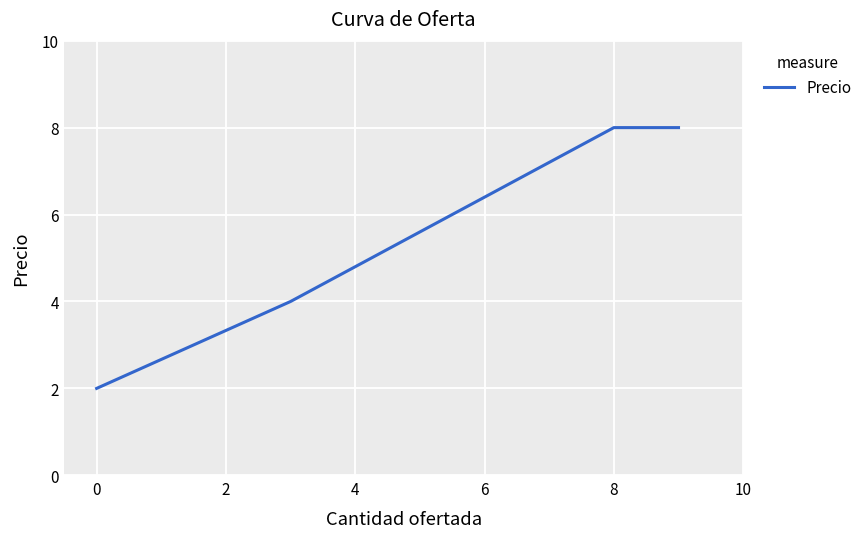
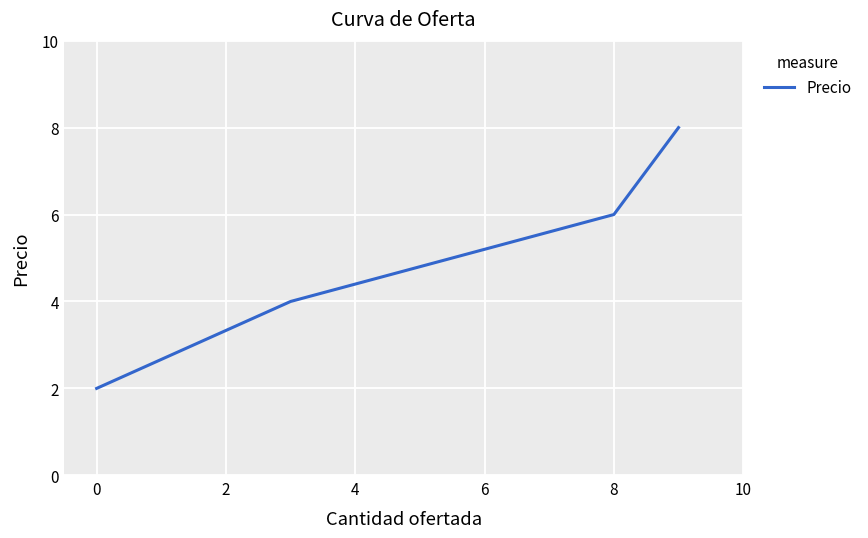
  {
    "0": 2,
-   "8": 8
+   "8": 6
  }
